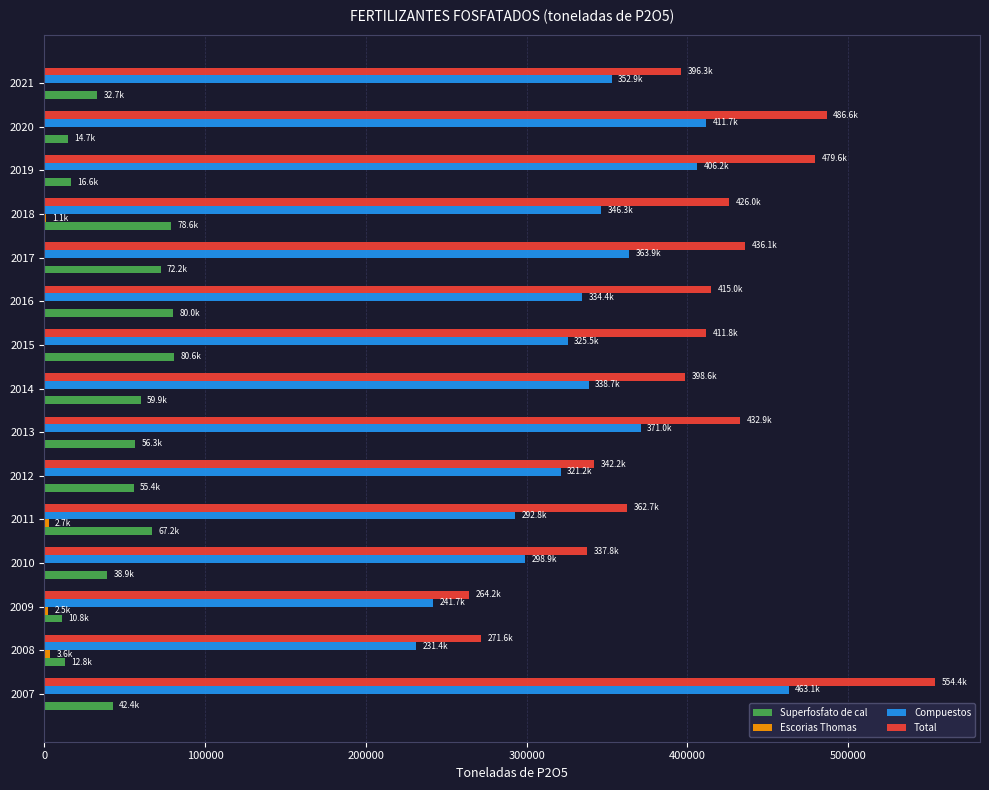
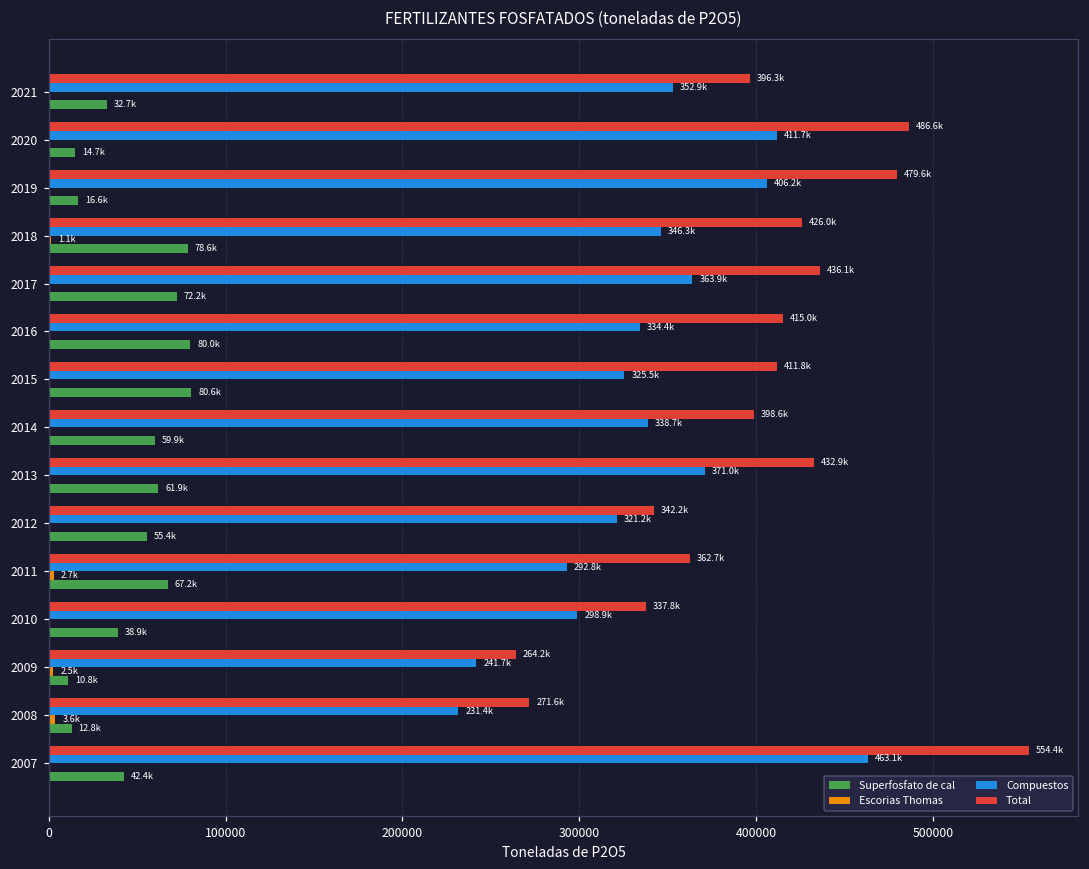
  {
    "Superfosfato de cal": {
      "2021": "32.7k",
      "2020": "14.7k",
      "2019": "16.6k",
      "2018": "78.6k",
      "2017": "72.2k",
      "2016": "80.0k",
      "2015": "80.6k",
      "2014": "59.9k",
-     "2013": "56.3k",
+     "2013": "61.9k",
      "2012": "55.4k",
      "2011": "67.2k",
      "2010": "38.9k",
      "2009": "10.8k",
      "2008": "12.8k",
      "2007": "42.4k"
    },
    "Escorias Thomas": {
      "2018": "1.1k",
      "2011": "2.7k",
      "2009": "2.5k",
      "2008": "3.6k"
    },
    "Compuestos": {
      "2021": "352.9k",
      "2020": "411.7k",
      "2019": "406.2k",
      "2018": "346.3k",
      "2017": "363.9k",
      "2016": "334.4k",
      "2015": "325.5k",
      "2014": "338.7k",
      "2013": "371.0k",
      "2012": "321.2k",
      "2011": "292.8k",
      "2010": "298.9k",
      "2009": "241.7k",
      "2008": "231.4k",
      "2007": "463.1k"
    },
    "Total": {
      "2021": "396.3k",
      "2020": "486.6k",
      "2019": "479.6k",
      "2018": "426.0k",
      "2017": "436.1k",
      "2016": "415.0k",
      "2015": "411.8k",
      "2014": "398.6k",
      "2013": "432.9k",
      "2012": "342.2k",
      "2011": "362.7k",
      "2010": "337.8k",
      "2009": "264.2k",
      "2008": "271.6k",
      "2007": "554.4k"
    }
  }
